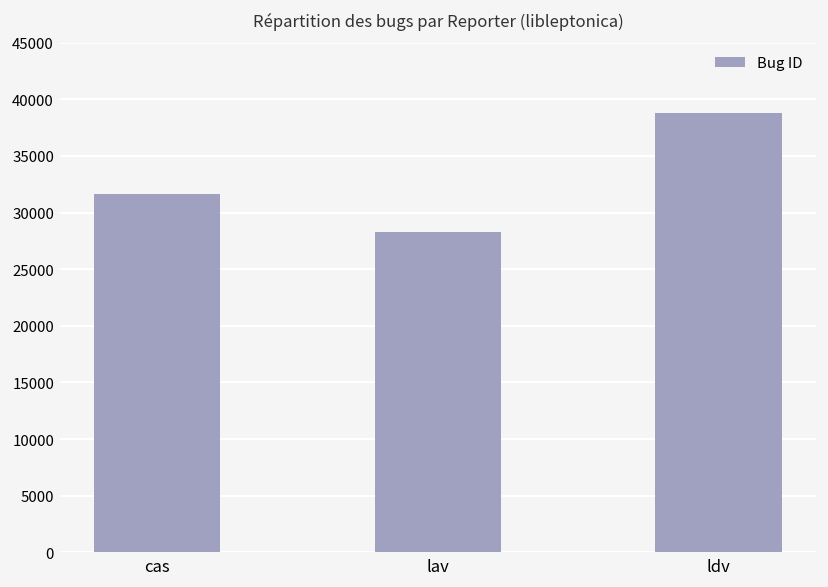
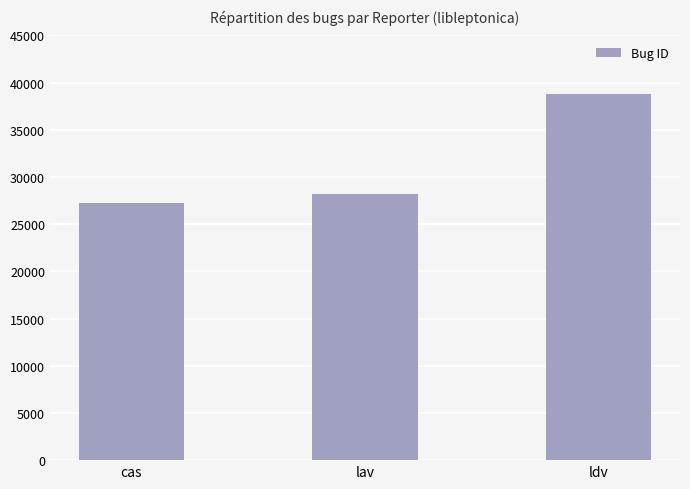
  {
-   "cas": 32000,
+   "cas": 27000,
    "lav": 28000,
    "ldv": 39000
  }
